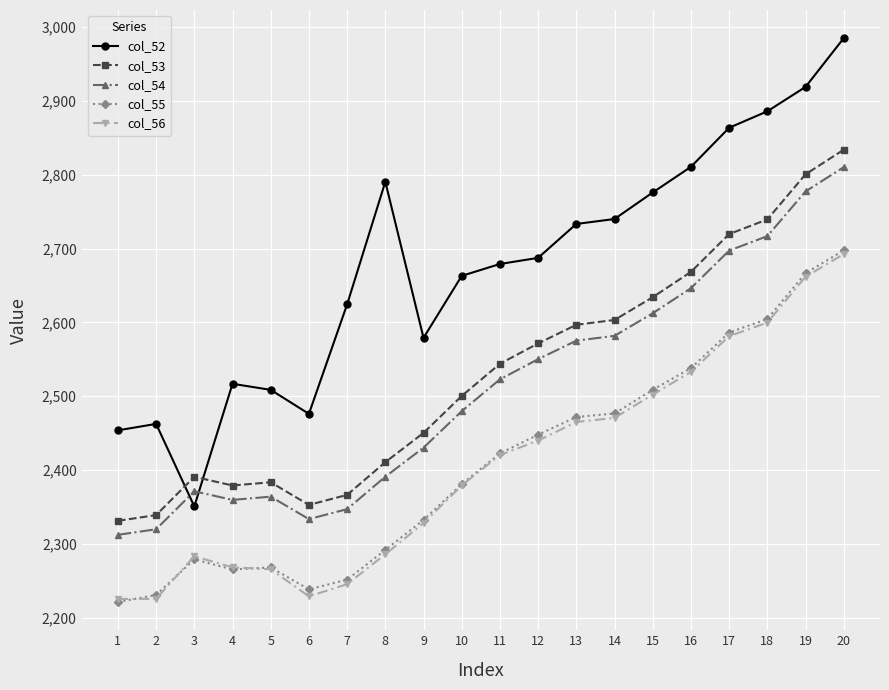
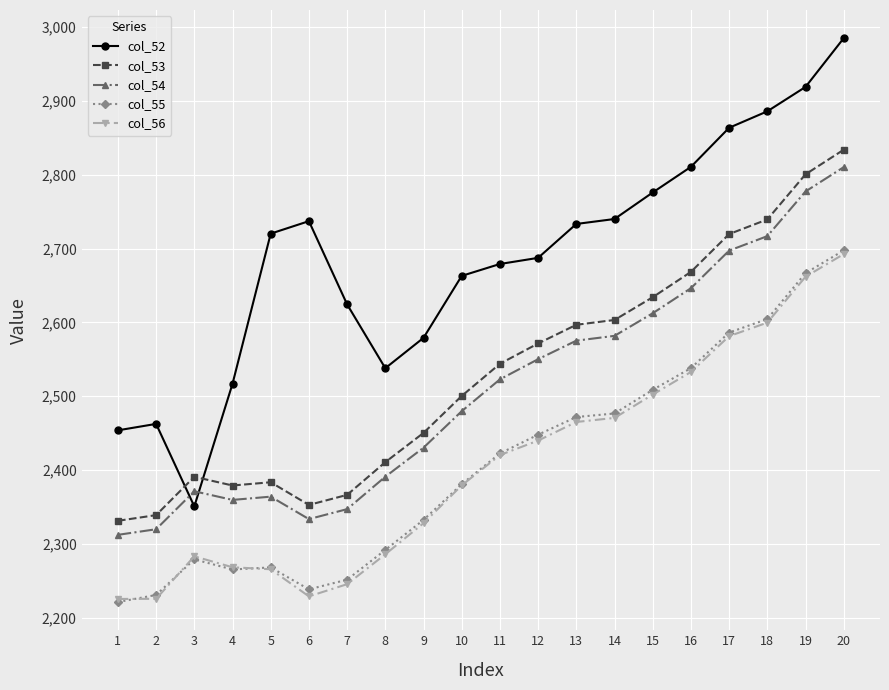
  {
    "col_52": {
      "1": "2,450",
      "2": "2,460",
      "3": "2,350",
      "4": "2,520",
-     "5": "2,510",
-     "6": "2,480",
+     "5": "2,720",
+     "6": "2,740",
      "7": "2,620",
-     "8": "2,790",
+     "8": "2,540",
      "9": "2,580",
      "10": "2,660",
      "11": "2,680",
      "12": "2,690",
      "13": "2,730",
      "14": "2,740",
      "15": "2,780",
      "16": "2,810",
      "17": "2,860",
      "18": "2,890",
      "19": "2,920",
      "20": "2,980"
    }
  }
